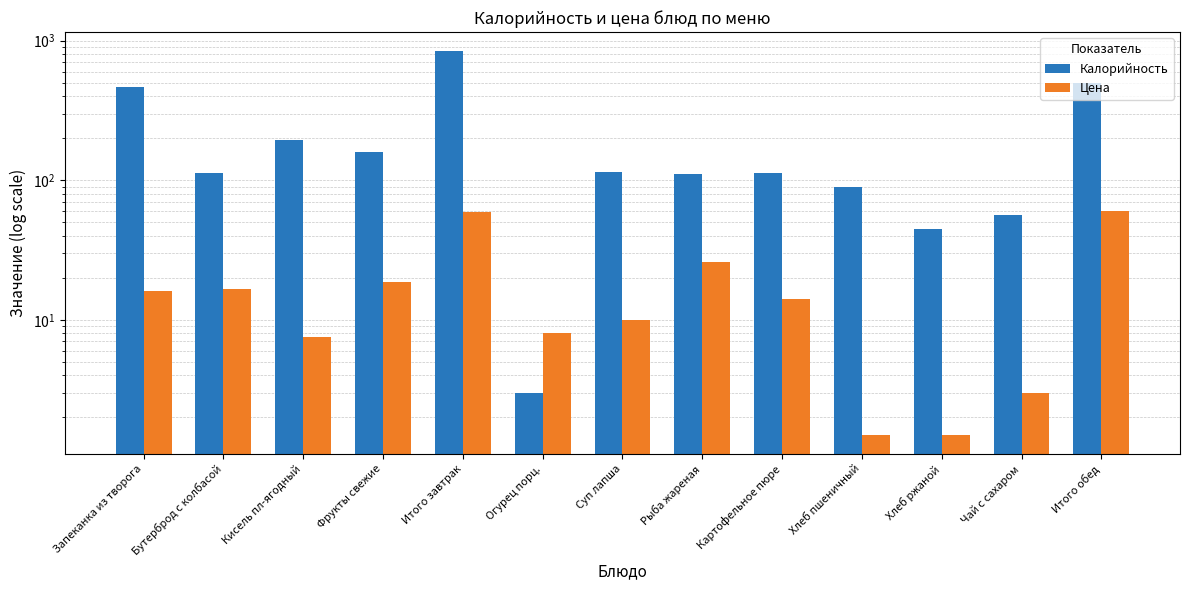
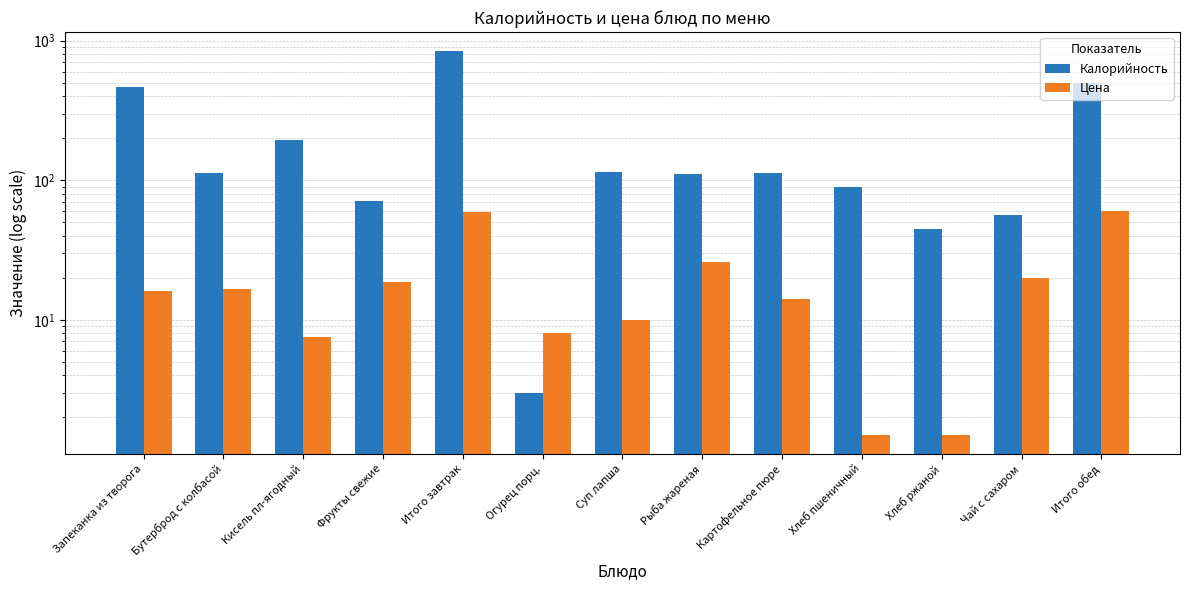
  {
    "Калорийность": {
      "Запеканка из творога": 460,
      "Бутерброд с колбасой": 110,
      "Кисель пл-ягодный": 190,
-     "Фрукты свежие": 160,
+     "Фрукты свежие": 70,
      "Итого завтрак": 800,
      "Огурец порц.": 3,
      "Суп лапша": 120,
      "Рыба жареная": 110,
      "Картофельное пюре": 110,
      "Хлеб пшеничный": 90,
      "Хлеб ржаной": 45,
      "Чай с сахаром": 56
    },
    "Цена": {
      "Запеканка из творога": 16,
      "Бутерброд с колбасой": 17,
      "Кисель пл-ягодный": 8,
      "Фрукты свежие": 19,
      "Итого завтрак": 59,
      "Огурец порц.": 8,
      "Суп лапша": 10,
      "Рыба жареная": 26,
      "Картофельное пюре": 14,
      "Хлеб пшеничный": 1.5,
      "Хлеб ржаной": 1.5,
-     "Чай с сахаром": 3,
+     "Чай с сахаром": 20,
      "Итого обед": 60
    }
  }
